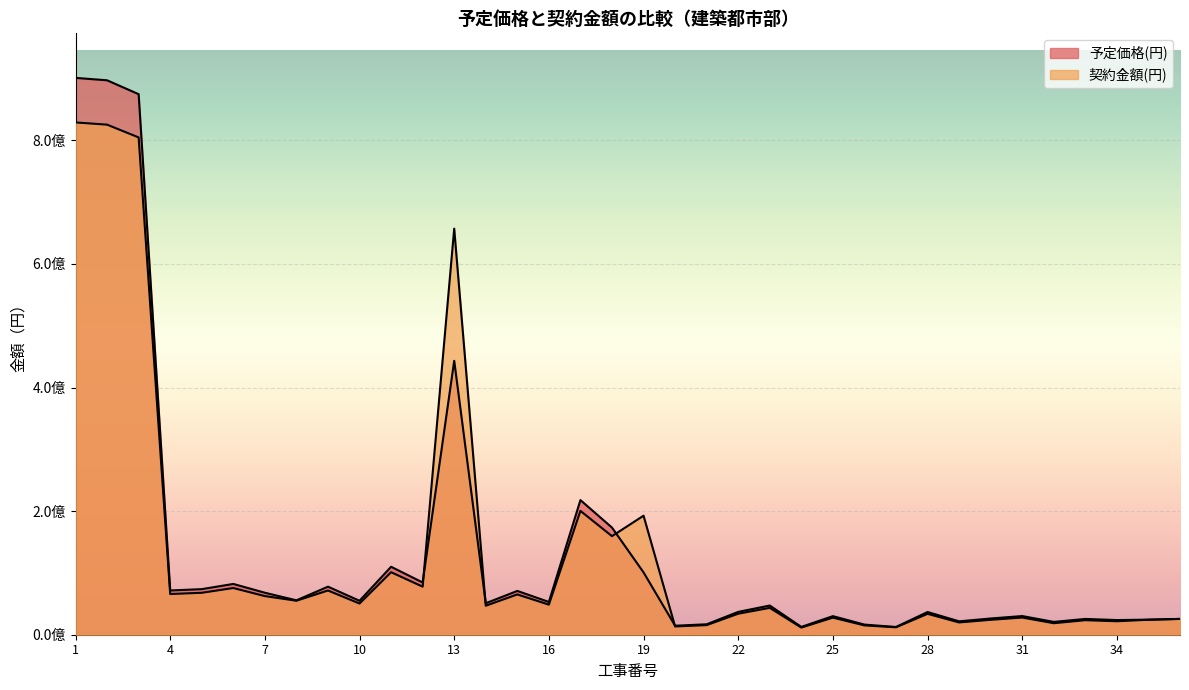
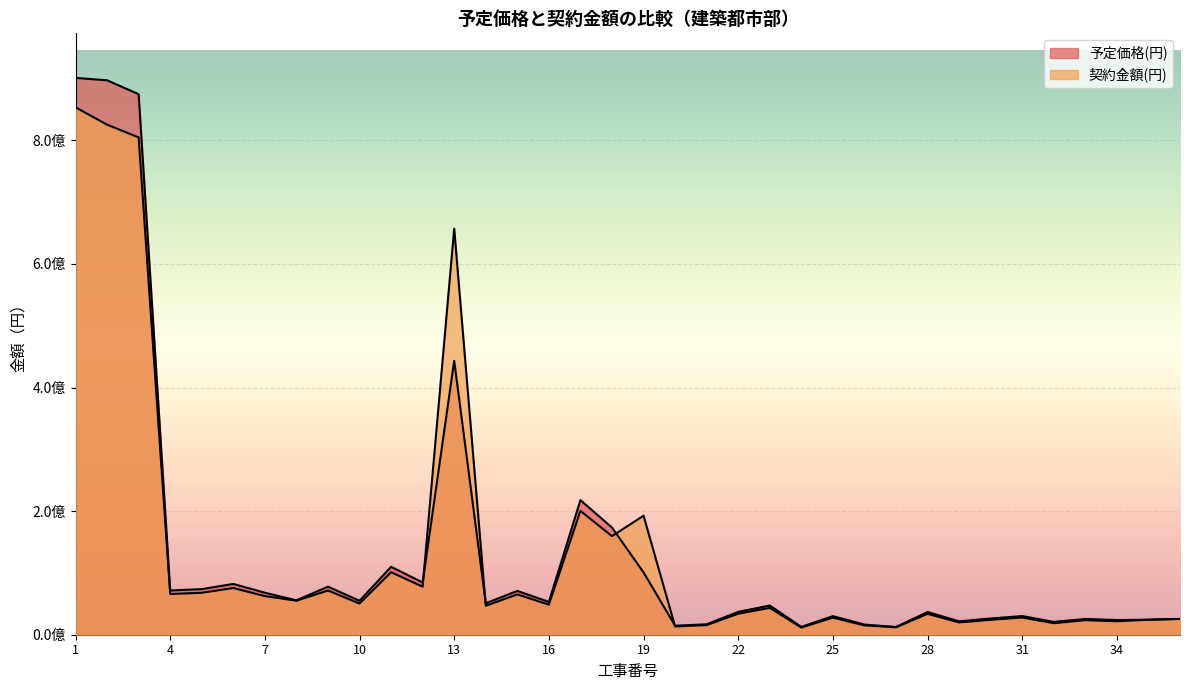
  {
    "予定価格(円)": {
      "1": "9.0億",
      "4": "0.7億",
      "7": "0.7億",
      "10": "0.5億",
      "13": "4.4億",
      "16": "0.5億",
      "19": "1.0億"
    },
    "契約金額(円)": {
-     "1": "8.3億",
+     "1": "8.5億",
      "4": "0.7億",
      "7": "0.6億",
      "10": "0.5億",
      "13": "6.6億",
      "16": "0.5億",
      "19": "1.9億"
    }
  }
